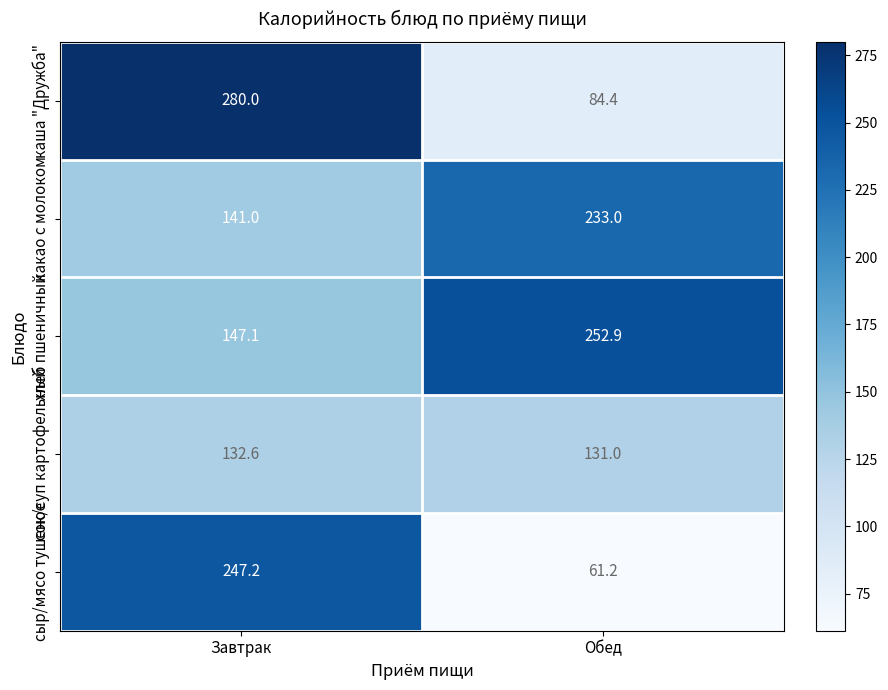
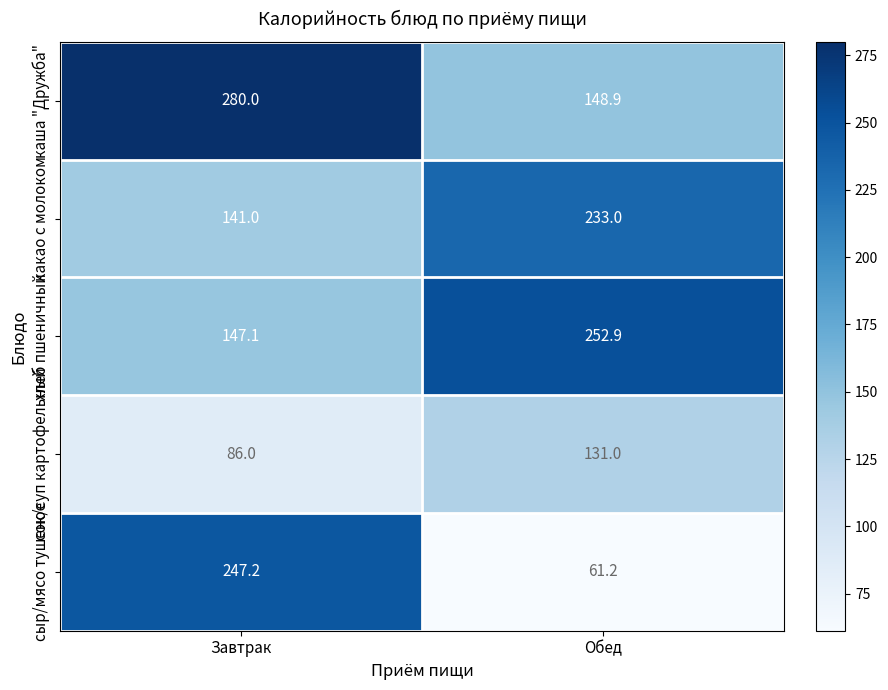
  {
    "каша \"Дружба\"": {
      "Завтрак": 280.0,
-     "Обед": 84.4
+     "Обед": 148.9
    },
    "какао с молоком": {
      "Завтрак": 141.0,
      "Обед": 233.0
    },
    "хлеб пшеничный": {
      "Завтрак": 147.1,
      "Обед": 252.9
    },
    "сок/суп картофельный": {
-     "Завтрак": 132.6,
+     "Завтрак": 86.0,
      "Обед": 131.0
    },
    "сыр/мясо тушеное": {
      "Завтрак": 247.2,
      "Обед": 61.2
    }
  }
